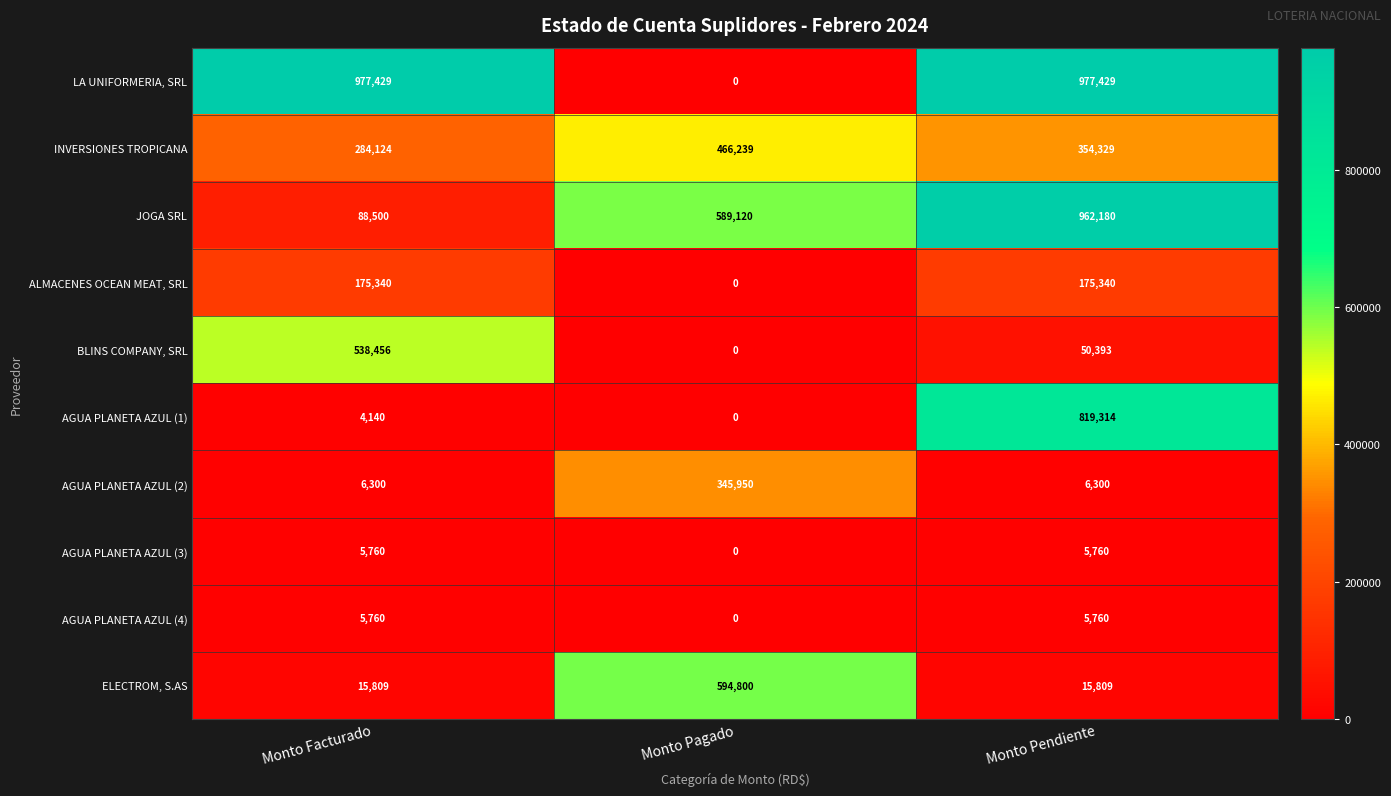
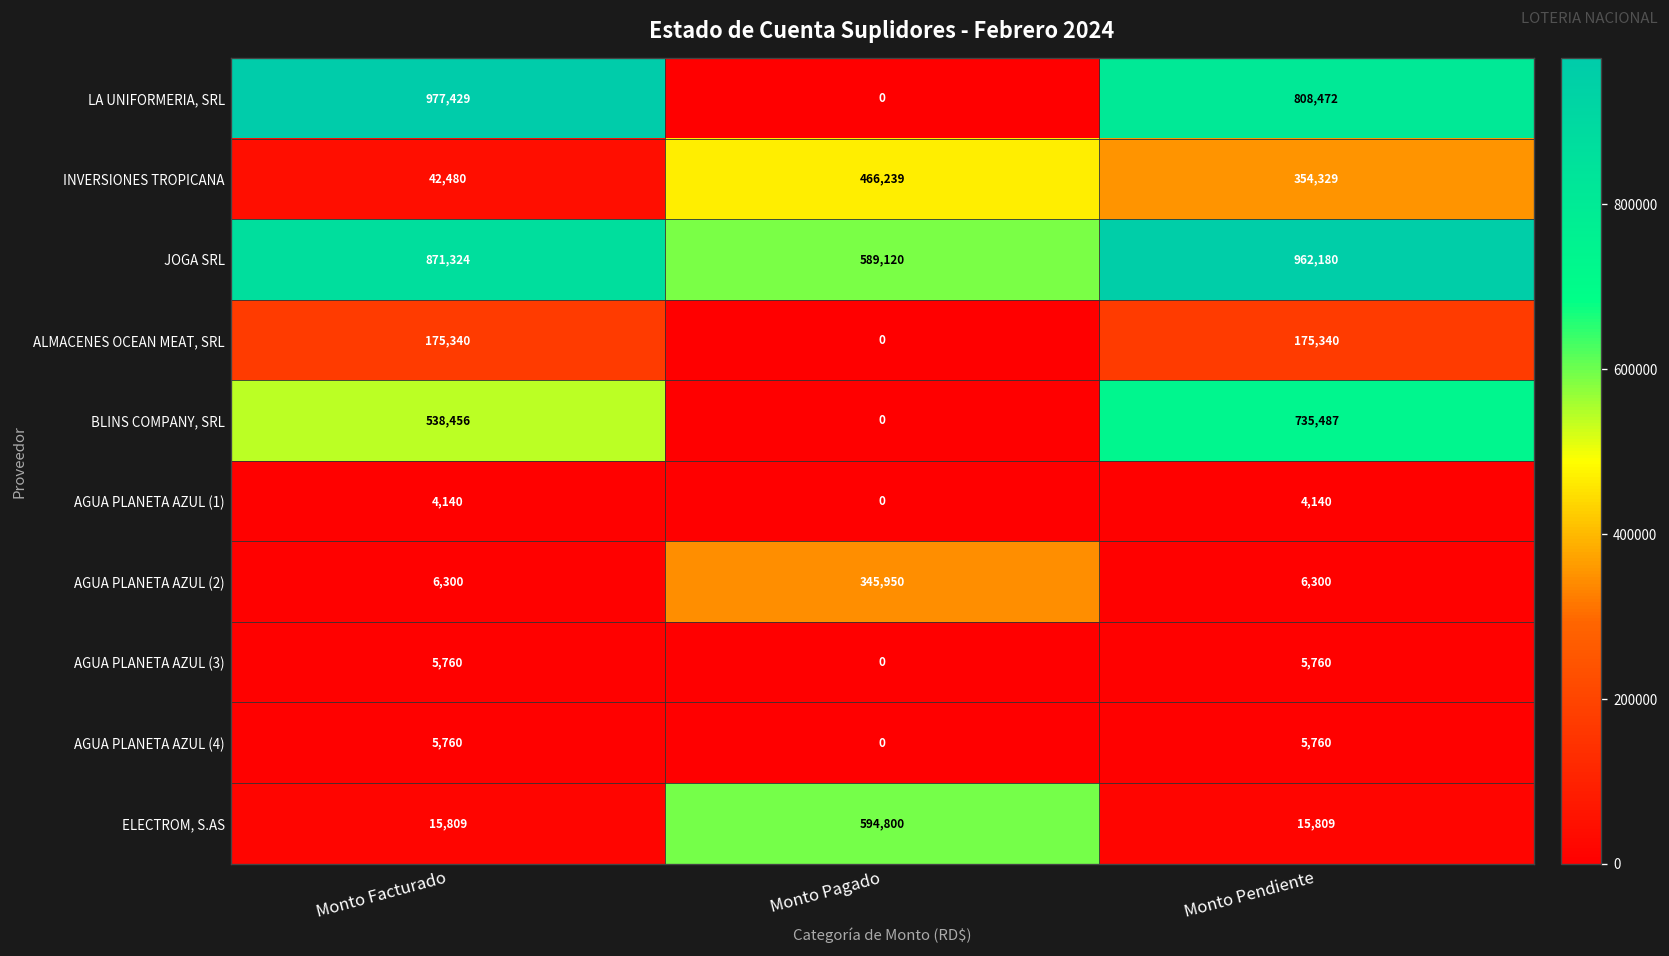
  {
    "LA UNIFORMERIA, SRL": {
      "Monto Facturado": "977,429",
      "Monto Pagado": "0",
-     "Monto Pendiente": "977,429"
+     "Monto Pendiente": "808,472"
    },
    "INVERSIONES TROPICANA": {
-     "Monto Facturado": "284,124",
+     "Monto Facturado": "42,480",
      "Monto Pagado": "466,239",
      "Monto Pendiente": "354,329"
    },
    "JOGA SRL": {
-     "Monto Facturado": "88,500",
+     "Monto Facturado": "871,324",
      "Monto Pagado": "589,120",
      "Monto Pendiente": "962,180"
    },
    "ALMACENES OCEAN MEAT, SRL": {
      "Monto Facturado": "175,340",
      "Monto Pagado": "0",
      "Monto Pendiente": "175,340"
    },
    "BLINS COMPANY, SRL": {
      "Monto Facturado": "538,456",
      "Monto Pagado": "0",
-     "Monto Pendiente": "50,393"
+     "Monto Pendiente": "735,487"
    },
    "AGUA PLANETA AZUL (1)": {
      "Monto Facturado": "4,140",
      "Monto Pagado": "0",
-     "Monto Pendiente": "819,314"
+     "Monto Pendiente": "4,140"
    },
    "AGUA PLANETA AZUL (2)": {
      "Monto Facturado": "6,300",
      "Monto Pagado": "345,950",
      "Monto Pendiente": "6,300"
    },
    "AGUA PLANETA AZUL (3)": {
      "Monto Facturado": "5,760",
      "Monto Pagado": "0",
      "Monto Pendiente": "5,760"
    },
    "AGUA PLANETA AZUL (4)": {
      "Monto Facturado": "5,760",
      "Monto Pagado": "0",
      "Monto Pendiente": "5,760"
    },
    "ELECTROM, S.AS": {
      "Monto Facturado": "15,809",
      "Monto Pagado": "594,800",
      "Monto Pendiente": "15,809"
    }
  }
